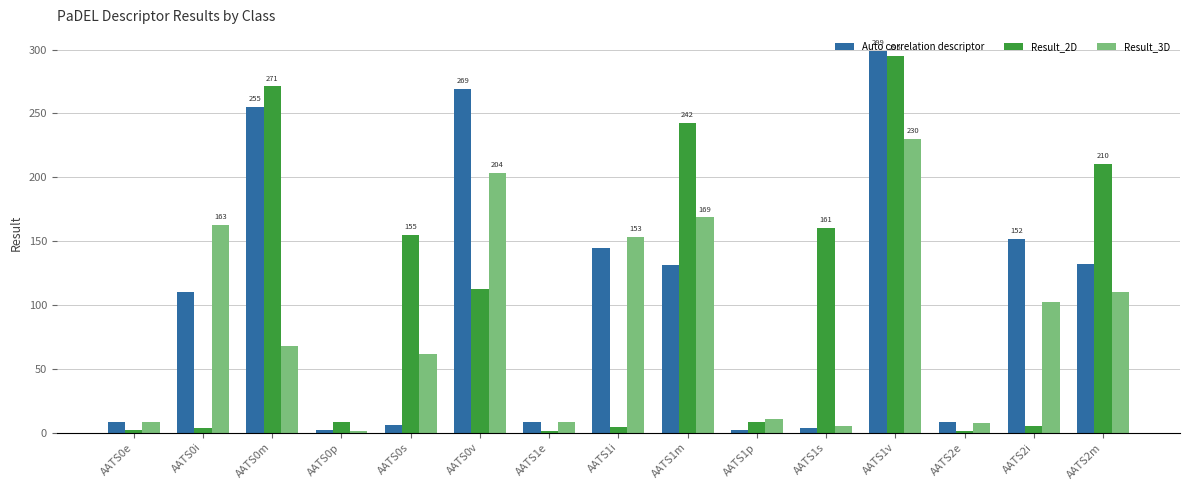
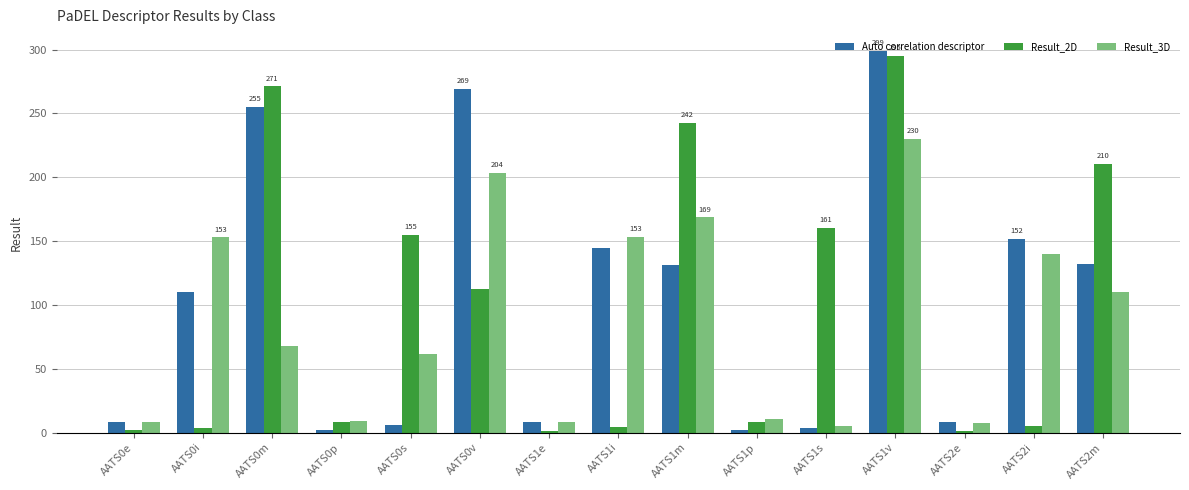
  {
    "Auto correlation descriptor": {
      "AATS0m": 255,
      "AATS0v": 269,
      "AATS1v": 299,
      "AATS2i": 152
    },
    "Result_2D": {
      "AATS0m": 271,
      "AATS0s": 155,
      "AATS1m": 242,
      "AATS1s": 161,
      "AATS1v": 295,
      "AATS2m": 210
    },
    "Result_3D": {
-     "AATS0i": 163,
-     "AATS0p": 1,
+     "AATS0i": 153,
+     "AATS0p": 9,
      "AATS0v": 204,
      "AATS1i": 153,
      "AATS1m": 169,
      "AATS1v": 230,
-     "AATS2i": 102
+     "AATS2i": 140
    }
  }
